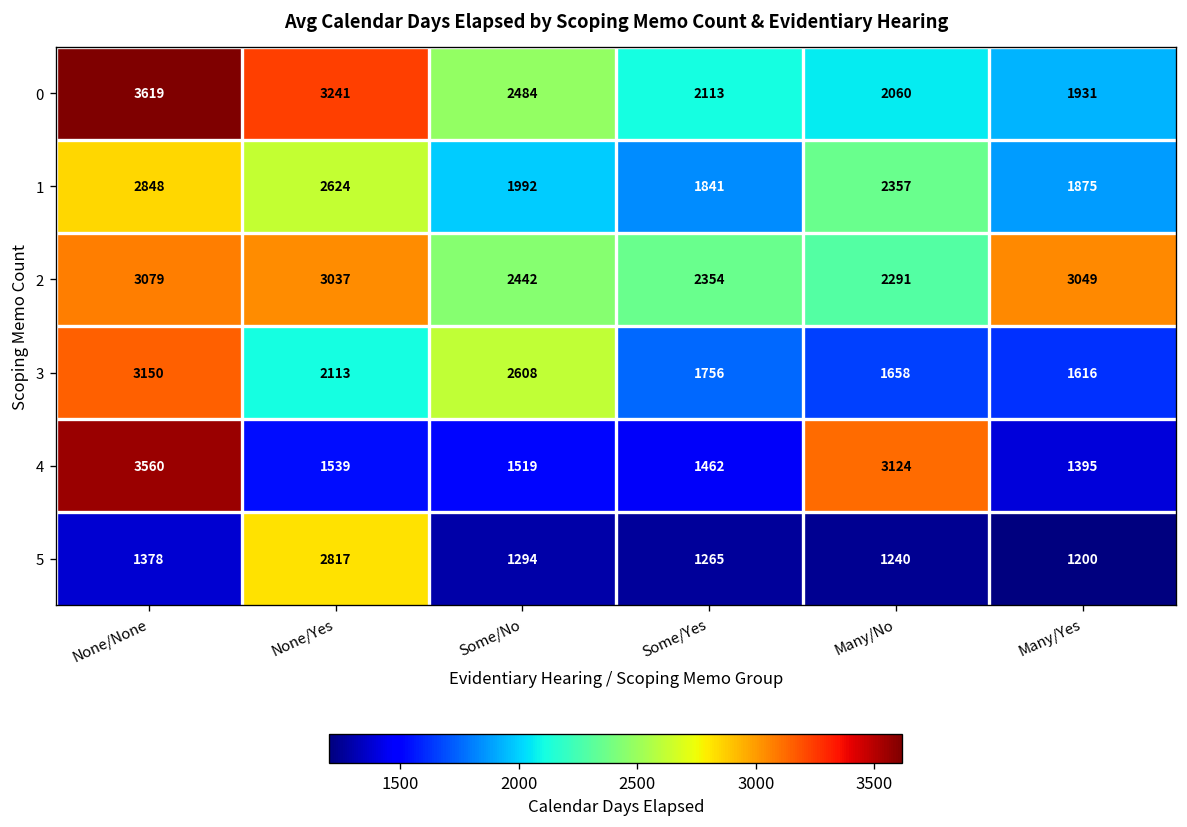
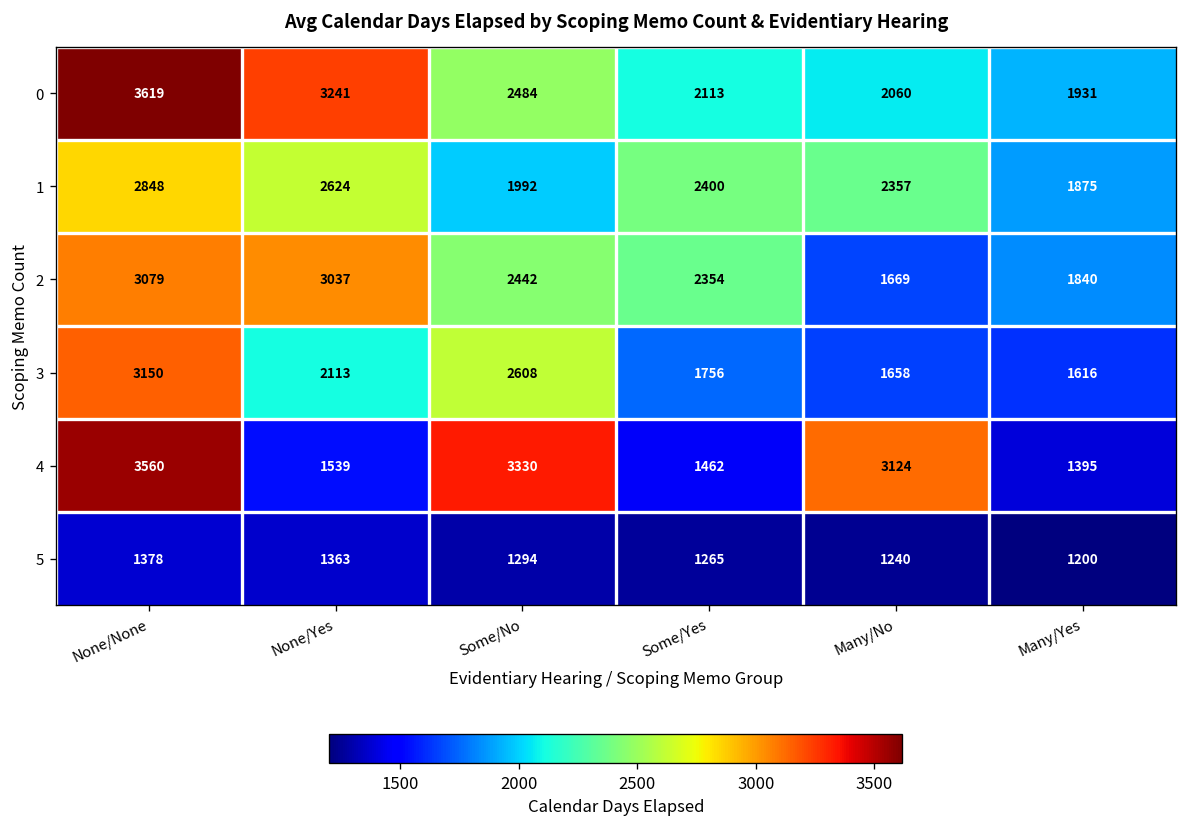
  {
    "0": {
      "None/None": 3619,
      "None/Yes": 3241,
      "Some/No": 2484,
      "Some/Yes": 2113,
      "Many/No": 2060,
      "Many/Yes": 1931
    },
    "1": {
      "None/None": 2848,
      "None/Yes": 2624,
      "Some/No": 1992,
-     "Some/Yes": 1841,
+     "Some/Yes": 2400,
      "Many/No": 2357,
      "Many/Yes": 1875
    },
    "2": {
      "None/None": 3079,
      "None/Yes": 3037,
      "Some/No": 2442,
      "Some/Yes": 2354,
-     "Many/No": 2291,
-     "Many/Yes": 3049
+     "Many/No": 1669,
+     "Many/Yes": 1840
    },
    "3": {
      "None/None": 3150,
      "None/Yes": 2113,
      "Some/No": 2608,
      "Some/Yes": 1756,
      "Many/No": 1658,
      "Many/Yes": 1616
    },
    "4": {
      "None/None": 3560,
      "None/Yes": 1539,
-     "Some/No": 1519,
+     "Some/No": 3330,
      "Some/Yes": 1462,
      "Many/No": 3124,
      "Many/Yes": 1395
    },
    "5": {
      "None/None": 1378,
-     "None/Yes": 2817,
+     "None/Yes": 1363,
      "Some/No": 1294,
      "Some/Yes": 1265,
      "Many/No": 1240,
      "Many/Yes": 1200
    }
  }
